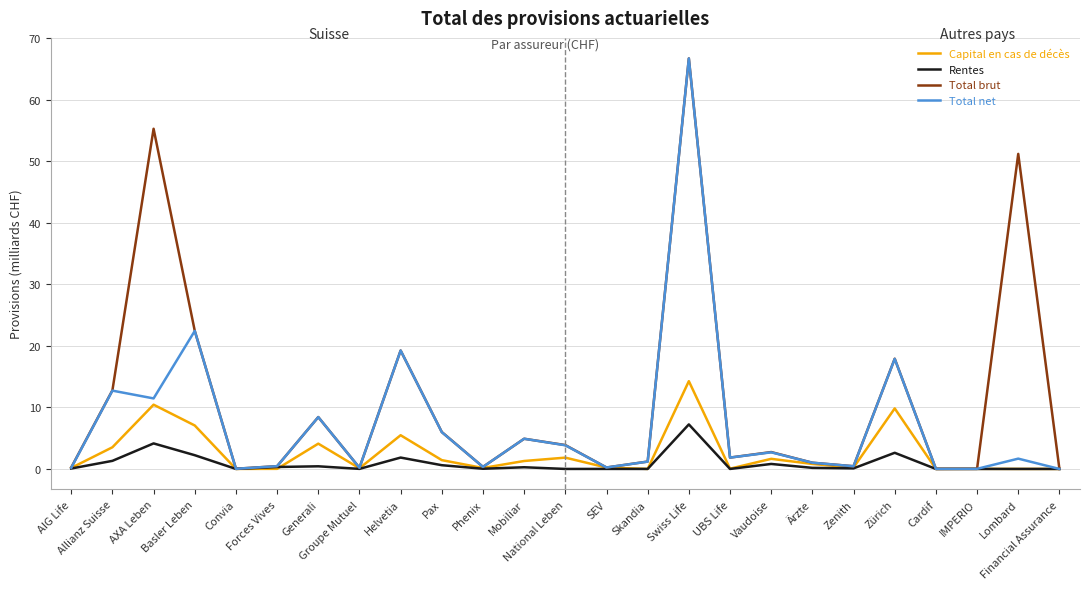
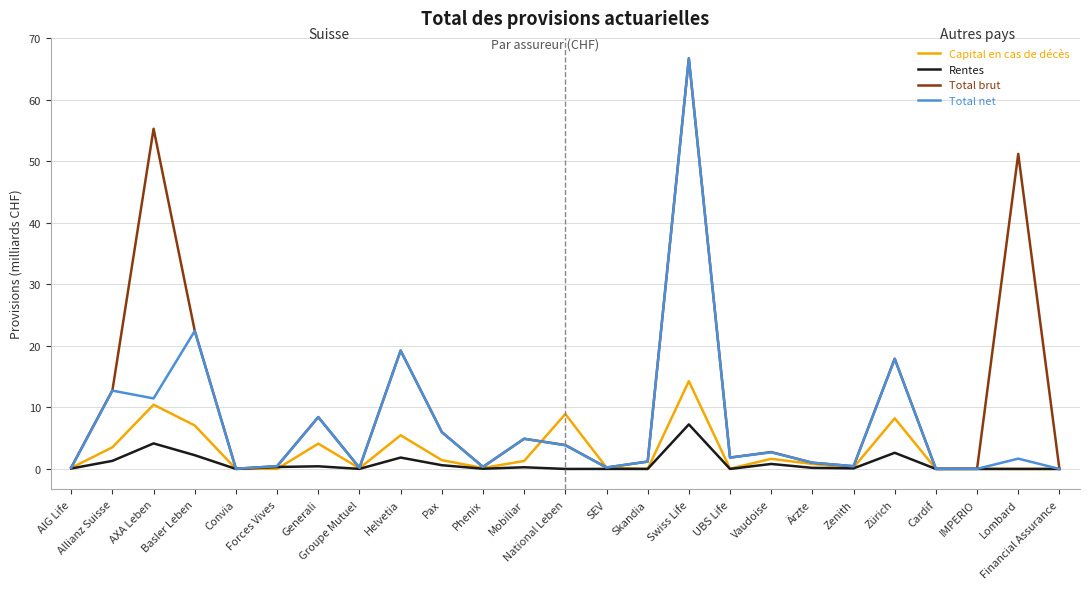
  {
    "Capital en cas de décès": {
      "Allianz Suisse": 4,
      "AXA Leben": 10,
      "Basler Leben": 7,
      "Generali": 4,
      "Helvetia": 5,
      "Pax": 1,
      "Mobiliar": 1,
-     "National Leben": 2,
+     "National Leben": 9,
      "Swiss Life": 14,
      "Vaudoise": 2,
-     "Zürich": 10
+     "Zürich": 8
    },
    "Rentes": {
      "Allianz Suisse": 1,
      "AXA Leben": 4,
      "Basler Leben": 2,
      "Generali": 0,
      "Helvetia": 2,
      "Pax": 1,
      "Mobiliar": 0,
      "National Leben": 0,
      "Swiss Life": 7,
      "Vaudoise": 1,
      "Ärzte": 0,
      "Zürich": 3
    },
    "Total brut": {
      "AXA Leben": 55,
      "Lombard": 51
    },
    "Total net": {
      "AXA Leben": 11,
      "Lombard": 2
    }
  }
